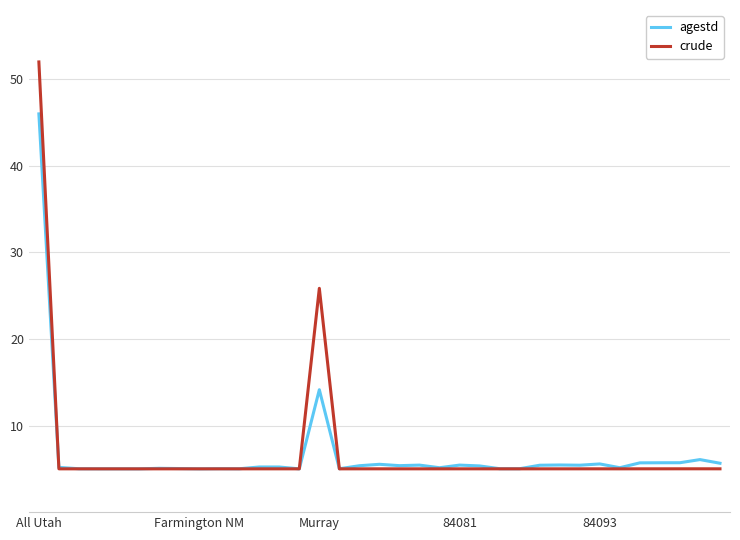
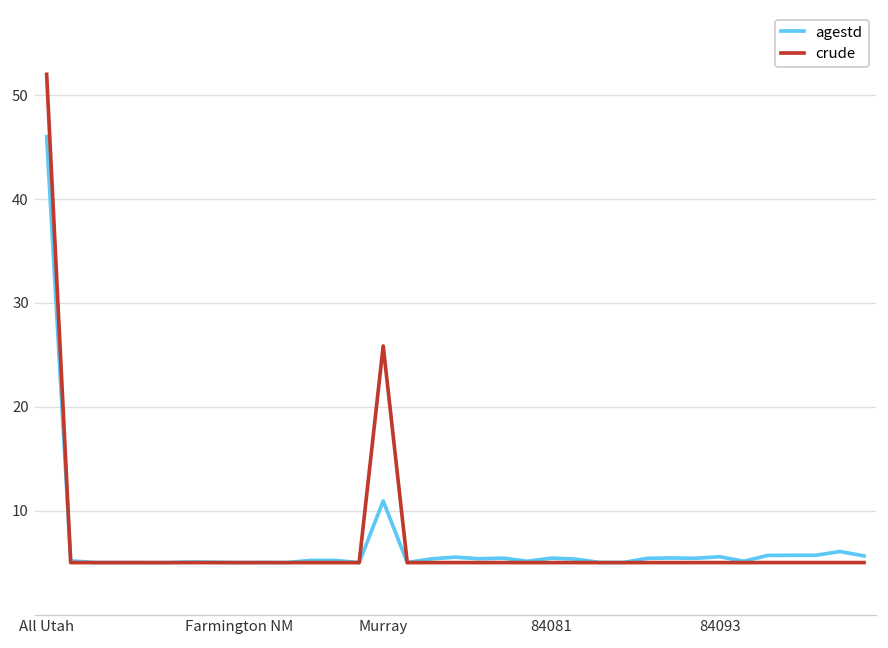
  {
    "agestd": {
      "All Utah": 46,
-     "Murray": 14
+     "Murray": 11
    },
    "crude": {
      "All Utah": 52,
      "Murray": 26
    }
  }
